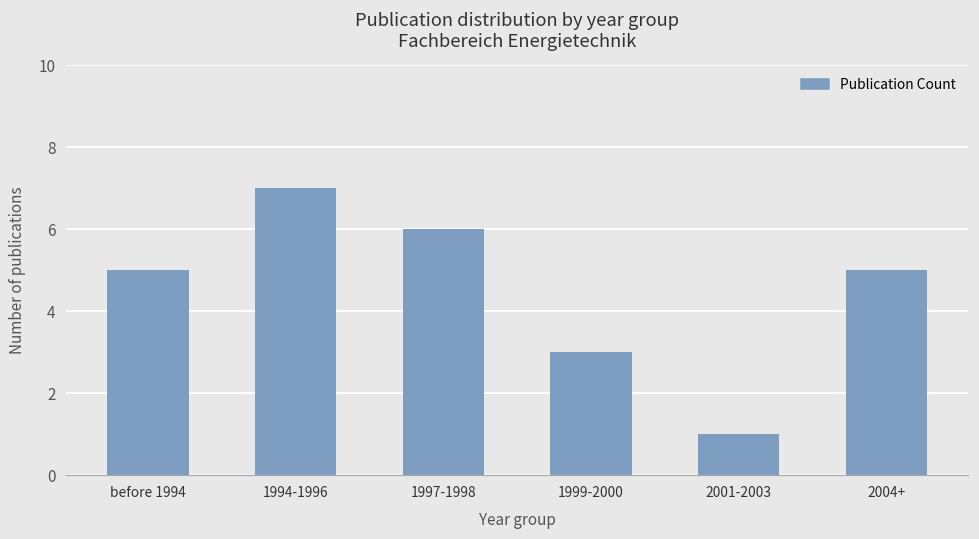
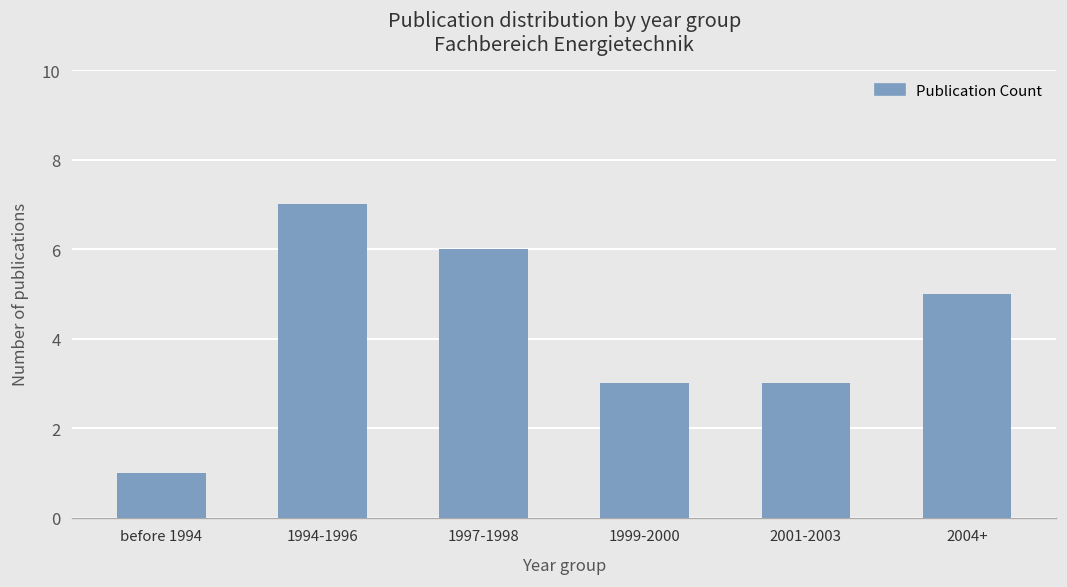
  {
-   "before 1994": 5,
+   "before 1994": 1,
    "1994-1996": 7,
    "1997-1998": 6,
    "1999-2000": 3,
-   "2001-2003": 1,
+   "2001-2003": 3,
    "2004+": 5
  }
